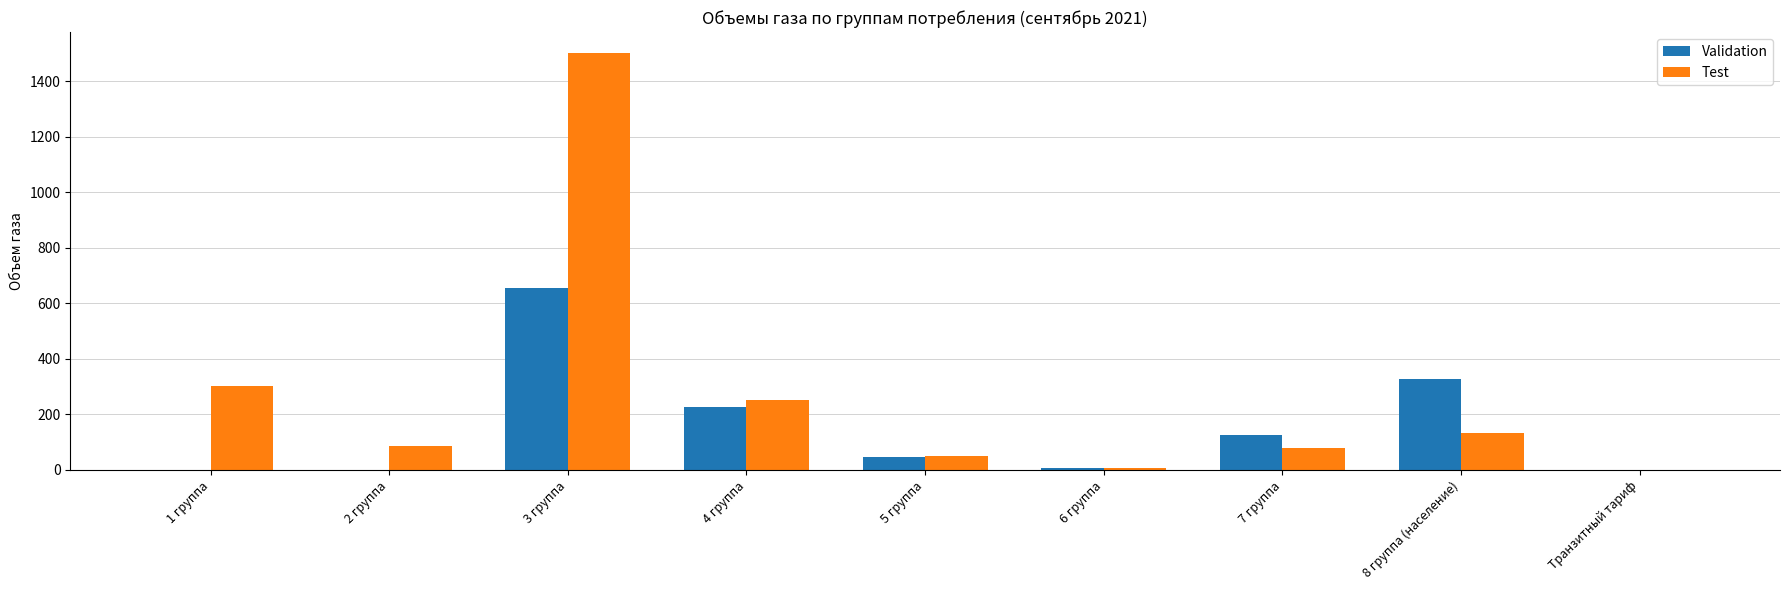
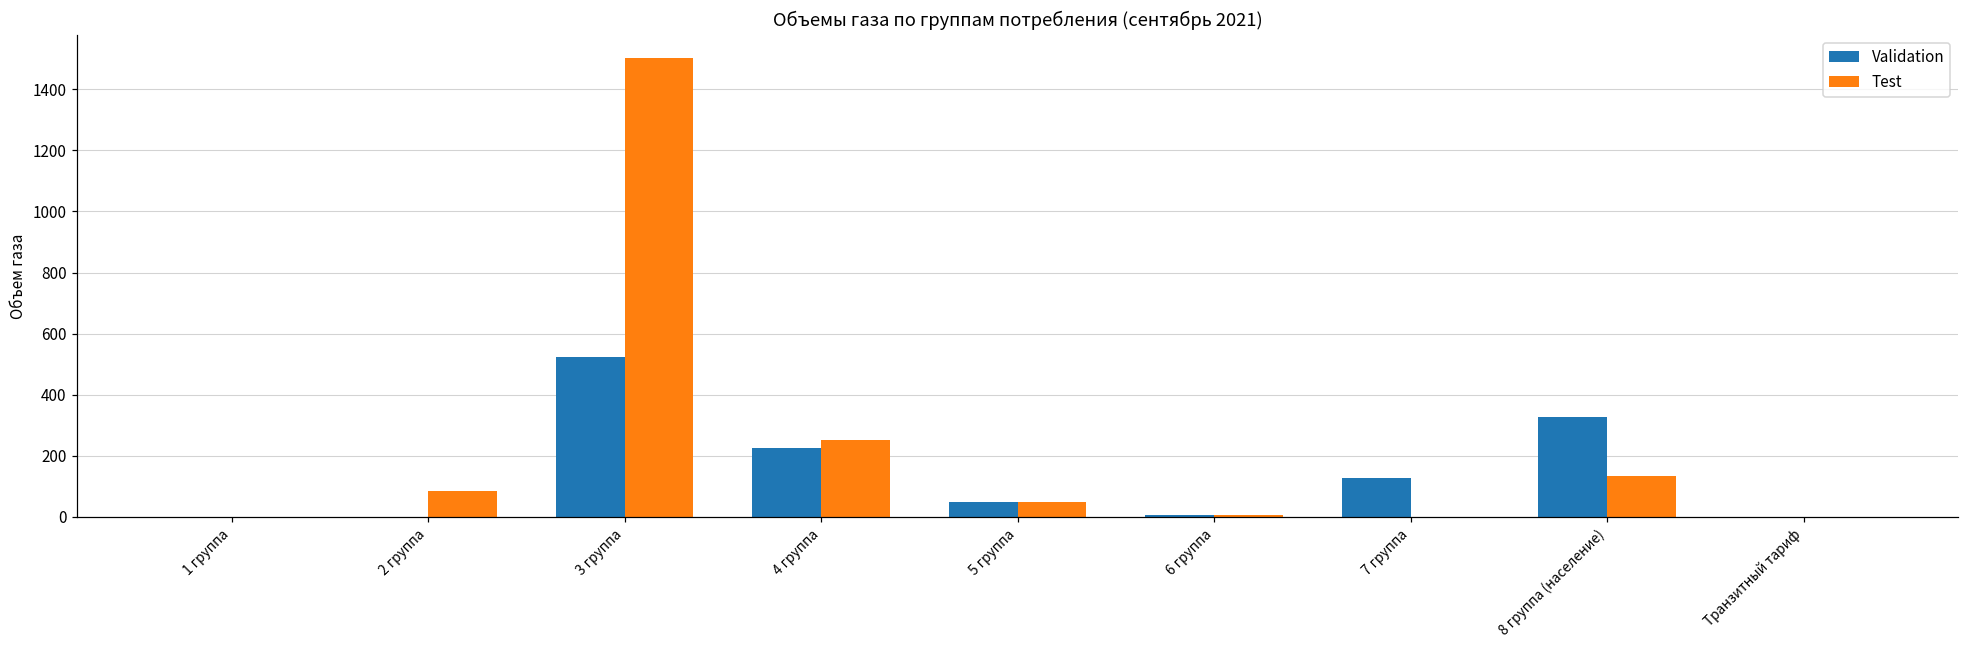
  {
    "Validation": {
      "1 группа": 0,
      "2 группа": 0,
-     "3 группа": 650,
+     "3 группа": 520,
      "4 группа": 230,
      "5 группа": 50,
      "7 группа": 130,
      "8 группа (население)": 330,
      "Транзитный тариф": 0
    },
    "Test": {
-     "1 группа": 300,
+     "1 группа": 0,
      "2 группа": 90,
      "3 группа": 1500,
      "4 группа": 250,
      "5 группа": 50,
-     "7 группа": 80,
+     "7 группа": 0,
      "8 группа (население)": 130,
      "Транзитный тариф": 0
    }
  }
